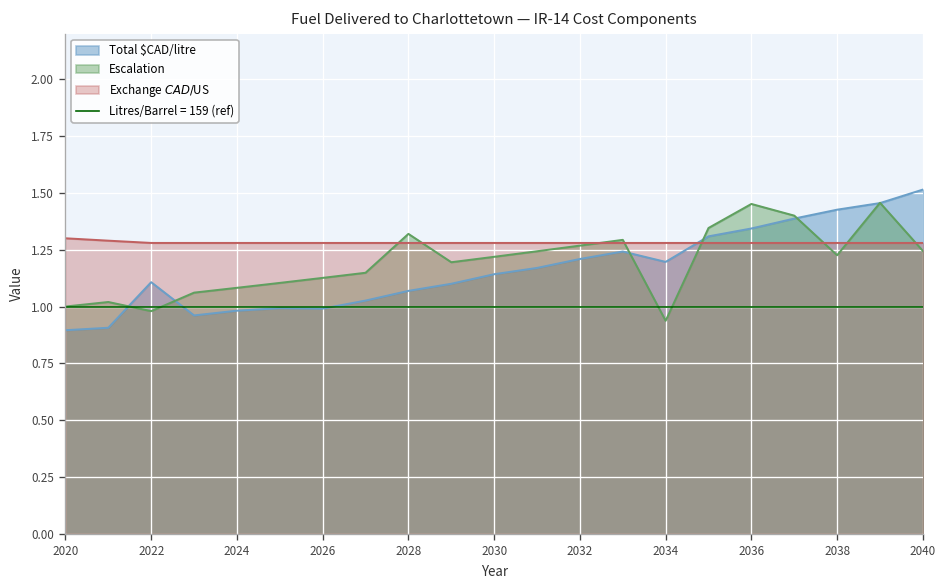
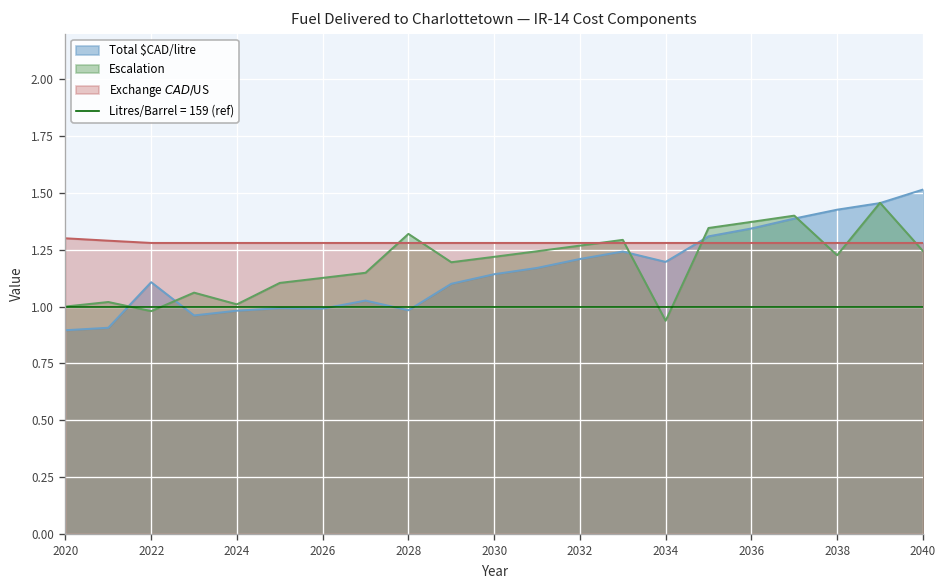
  {
    "Total $CAD/litre": {
      "2020": 0.90,
      "2022": 1.11,
      "2024": 0.98,
      "2026": 0.99,
-     "2028": 1.07,
+     "2028": 0.98,
      "2030": 1.14,
      "2032": 1.21,
      "2034": 1.20,
      "2036": 1.34,
      "2038": 1.43,
      "2040": 1.51
    },
    "Escalation": {
      "2020": 1.00,
      "2022": 0.98,
-     "2024": 1.08,
+     "2024": 1.01,
      "2026": 1.13,
      "2028": 1.32,
      "2030": 1.22,
      "2034": 0.94,
-     "2036": 1.45,
+     "2036": 1.37,
      "2038": 1.23,
      "2040": 1.24
    }
  }
